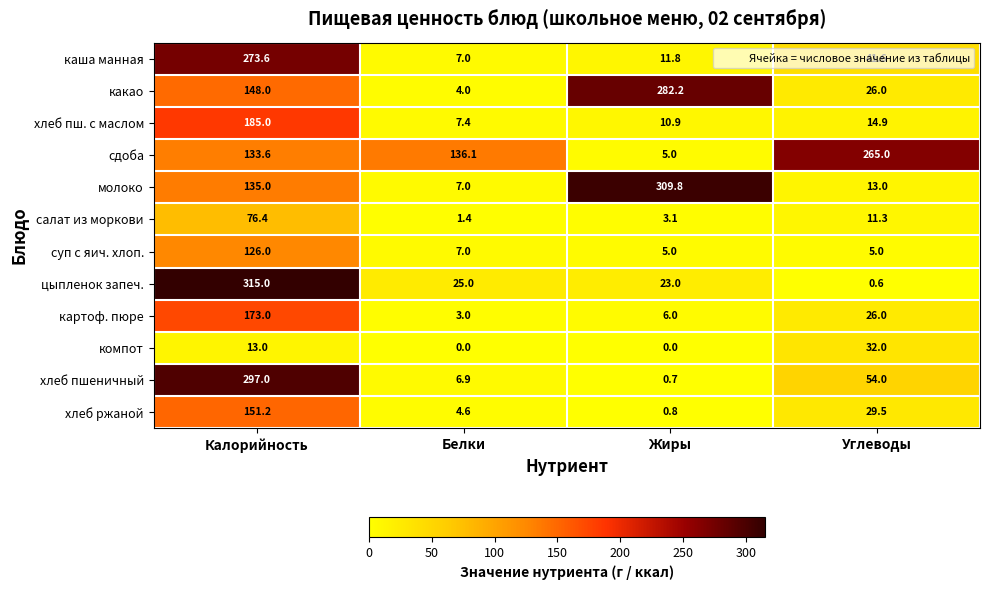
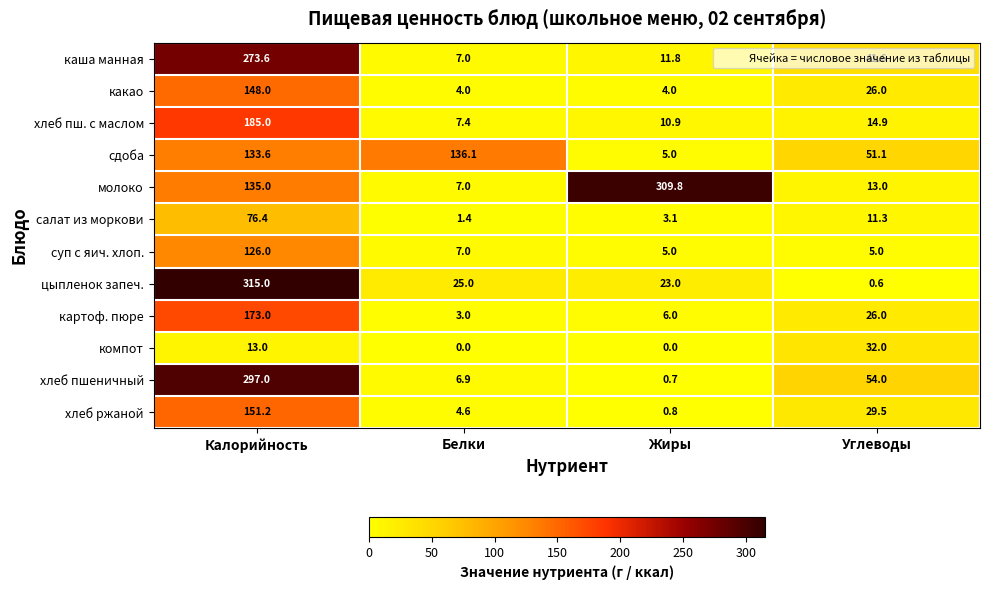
  {
    "каша манная": {
      "Калорийность": 273.6,
      "Белки": 7.0,
      "Жиры": 11.8
    },
    "какао": {
      "Калорийность": 148.0,
      "Белки": 4.0,
-     "Жиры": 282.2,
+     "Жиры": 4.0,
      "Углеводы": 26.0
    },
    "хлеб пш. с маслом": {
      "Калорийность": 185.0,
      "Белки": 7.4,
      "Жиры": 10.9,
      "Углеводы": 14.9
    },
    "сдоба": {
      "Калорийность": 133.6,
      "Белки": 136.1,
      "Жиры": 5.0,
-     "Углеводы": 265.0
+     "Углеводы": 51.1
    },
    "молоко": {
      "Калорийность": 135.0,
      "Белки": 7.0,
      "Жиры": 309.8,
      "Углеводы": 13.0
    },
    "салат из моркови": {
      "Калорийность": 76.4,
      "Белки": 1.4,
      "Жиры": 3.1,
      "Углеводы": 11.3
    },
    "суп с яич. хлоп.": {
      "Калорийность": 126.0,
      "Белки": 7.0,
      "Жиры": 5.0,
      "Углеводы": 5.0
    },
    "цыпленок запеч.": {
      "Калорийность": 315.0,
      "Белки": 25.0,
      "Жиры": 23.0,
      "Углеводы": 0.6
    },
    "картоф. пюре": {
      "Калорийность": 173.0,
      "Белки": 3.0,
      "Жиры": 6.0,
      "Углеводы": 26.0
    },
    "компот": {
      "Калорийность": 13.0,
      "Белки": 0.0,
      "Жиры": 0.0,
      "Углеводы": 32.0
    },
    "хлеб пшеничный": {
      "Калорийность": 297.0,
      "Белки": 6.9,
      "Жиры": 0.7,
      "Углеводы": 54.0
    },
    "хлеб ржаной": {
      "Калорийность": 151.2,
      "Белки": 4.6,
      "Жиры": 0.8,
      "Углеводы": 29.5
    }
  }
